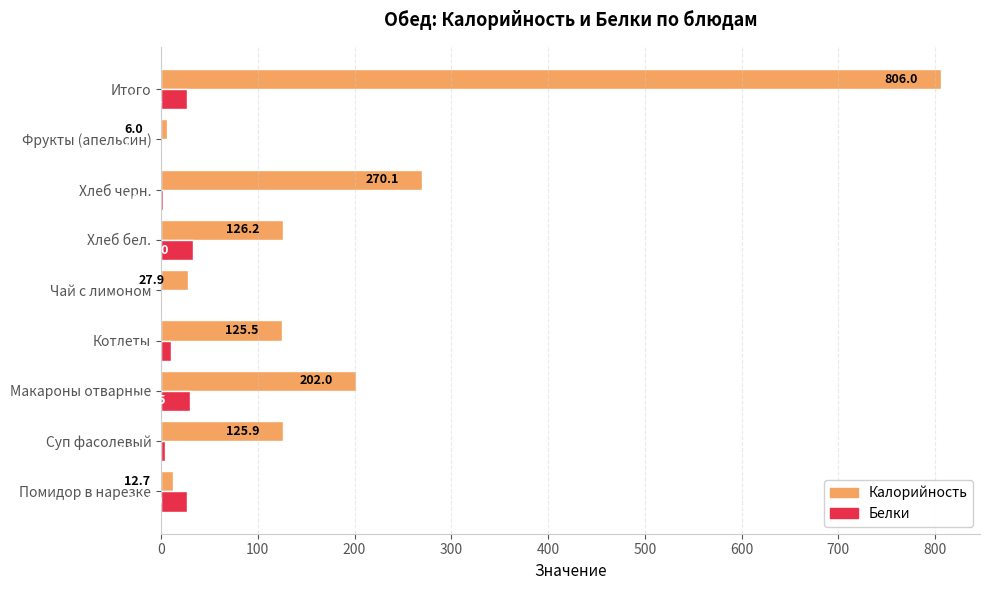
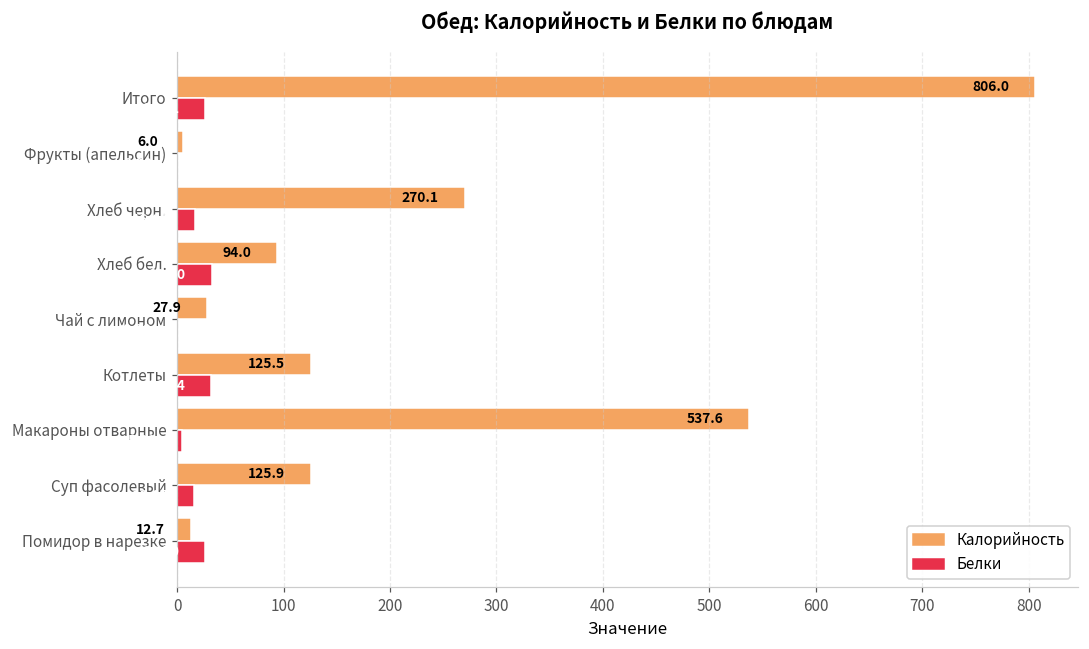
  {
    "Калорийность": {
      "Итого": 806.0,
      "Фрукты (апельсин)": 6.0,
      "Хлеб черн.": 270.1,
-     "Хлеб бел.": 126.2,
+     "Хлеб бел.": 94.0,
      "Чай с лимоном": 27.9,
      "Котлеты": 125.5,
-     "Макароны отварные": 202.0,
+     "Макароны отварные": 537.6,
      "Суп фасолевый": 125.9,
      "Помидор в нарезке": 12.7
    },
    "Белки": {
      "Итого": 30,
-     "Хлеб черн.": 0,
+     "Хлеб черн.": 20,
      "Хлеб бел.": 30,
-     "Котлеты": 10,
-     "Макароны отварные": 30,
-     "Суп фасолевый": 0,
+     "Котлеты": 30,
+     "Макароны отварные": 10,
+     "Суп фасолевый": 20,
      "Помидор в нарезке": 30
    }
  }
